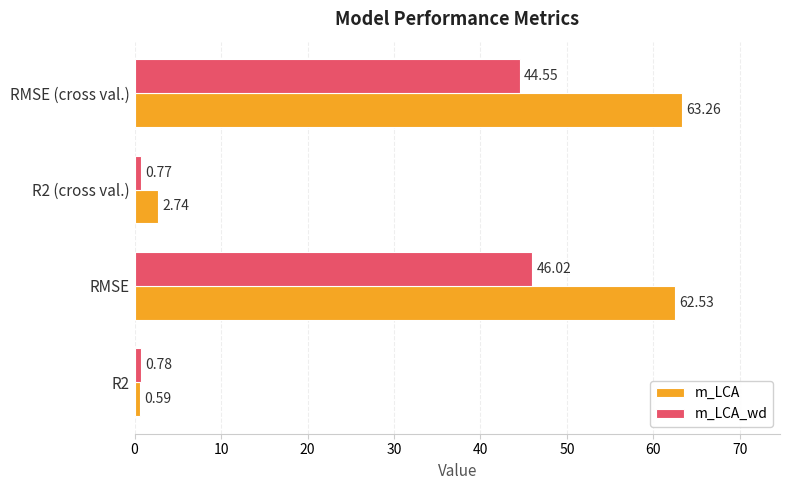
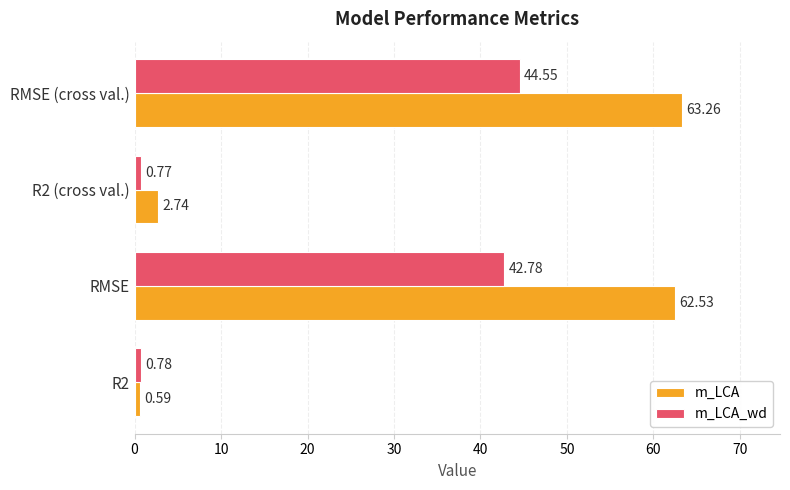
  {
    "m_LCA": {
      "RMSE (cross val.)": 63.26,
      "R2 (cross val.)": 2.74,
      "RMSE": 62.53,
      "R2": 0.59
    },
    "m_LCA_wd": {
      "RMSE (cross val.)": 44.55,
      "R2 (cross val.)": 0.77,
-     "RMSE": 46.02,
+     "RMSE": 42.78,
      "R2": 0.78
    }
  }
